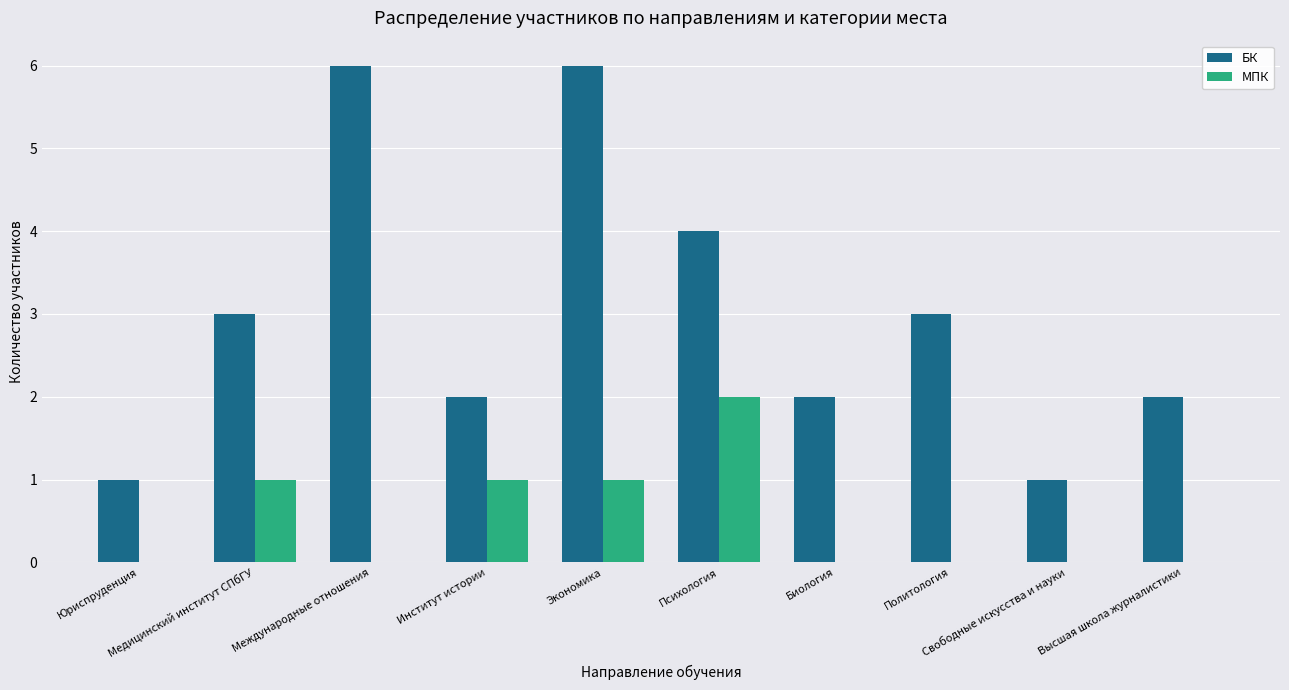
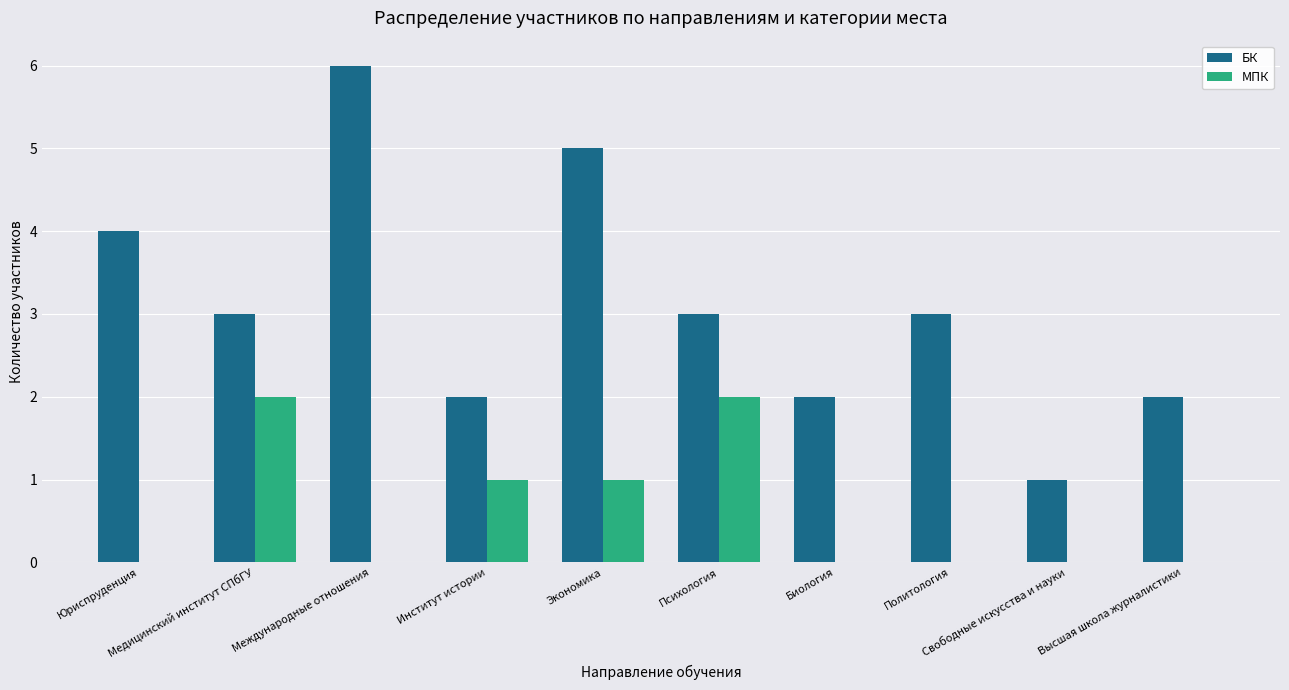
  {
    "БК": {
-     "Юриспруденция": 1,
+     "Юриспруденция": 4,
      "Медицинский институт СПбГУ": 3,
      "Международные отношения": 6,
      "Институт истории": 2,
-     "Экономика": 6,
-     "Психология": 4,
+     "Экономика": 5,
+     "Психология": 3,
      "Биология": 2,
      "Политология": 3,
      "Свободные искусства и науки": 1,
      "Высшая школа журналистики": 2
    },
    "МПК": {
      "Юриспруденция": 0,
-     "Медицинский институт СПбГУ": 1,
+     "Медицинский институт СПбГУ": 2,
      "Международные отношения": 0,
      "Институт истории": 1,
      "Экономика": 1,
      "Психология": 2,
      "Биология": 0,
      "Политология": 0,
      "Свободные искусства и науки": 0,
      "Высшая школа журналистики": 0
    }
  }
